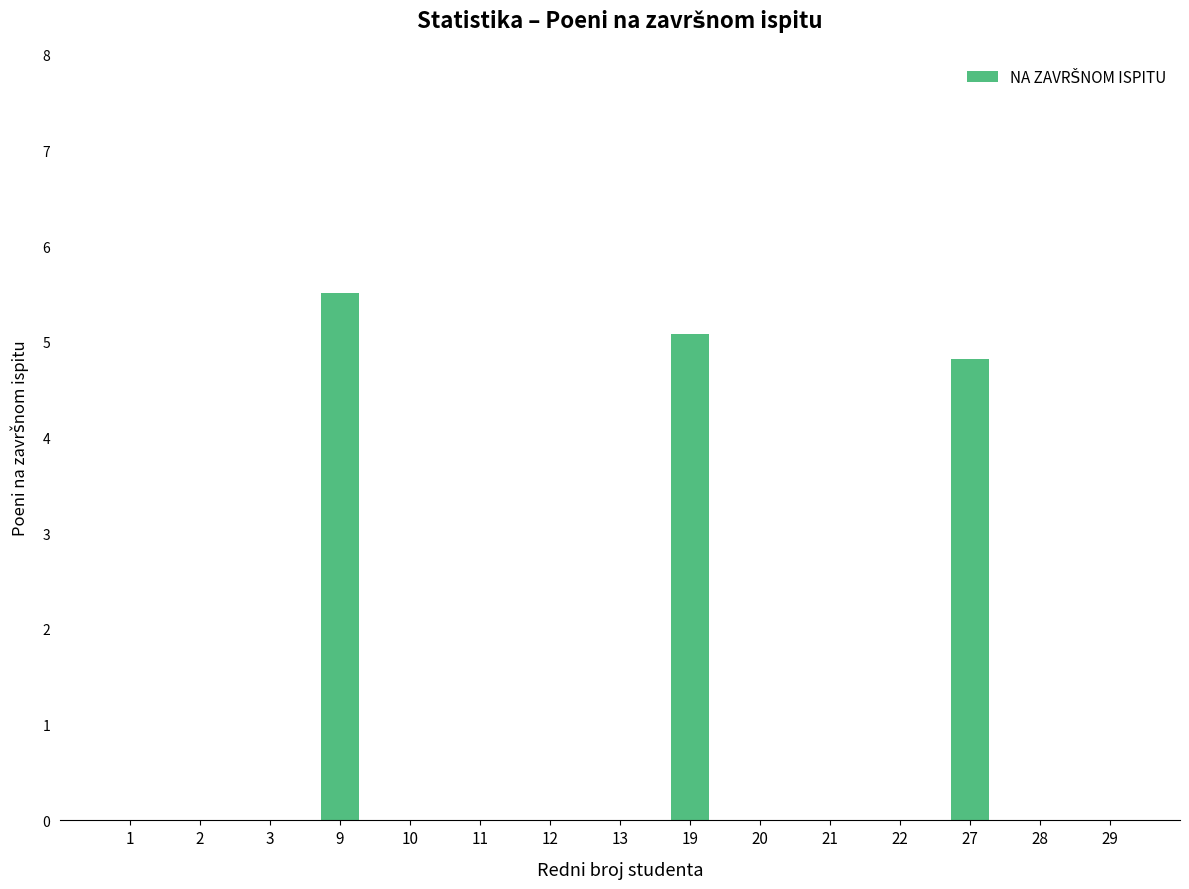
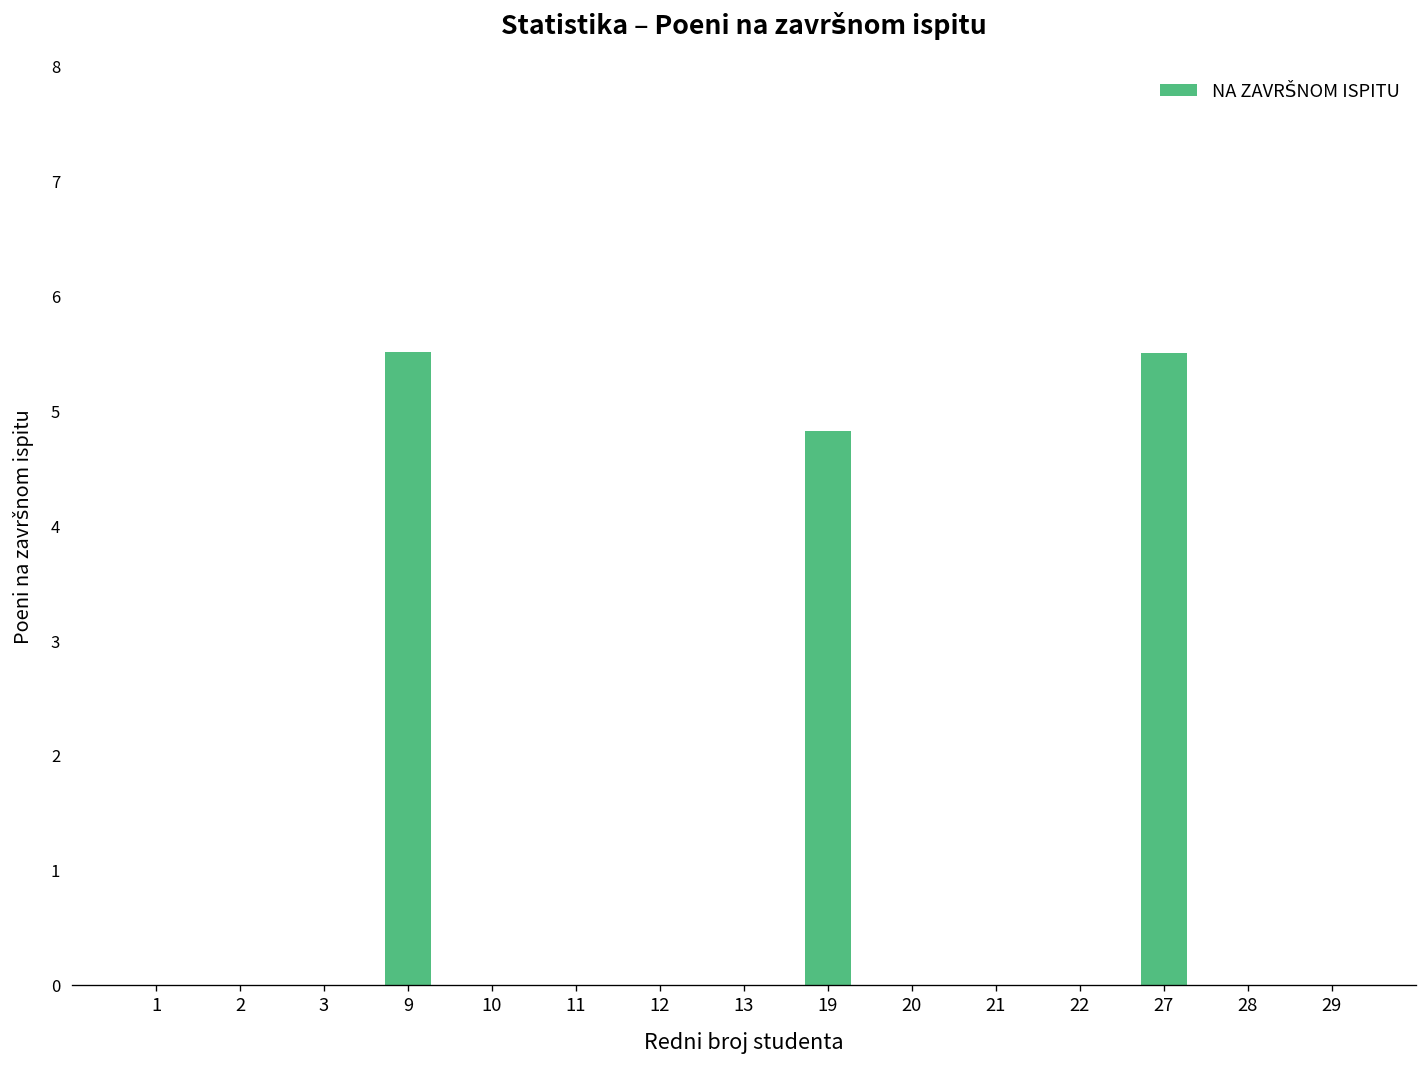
  {
    "1": 0.0,
    "2": 0.0,
    "3": 0.0,
    "9": 5.5,
    "10": 0.0,
    "11": 0.0,
    "12": 0.0,
    "13": 0.0,
-   "19": 5.1,
+   "19": 4.8,
    "20": 0.0,
    "21": 0.0,
    "22": 0.0,
-   "27": 4.8,
+   "27": 5.5,
    "28": 0.0,
    "29": 0.0
  }
